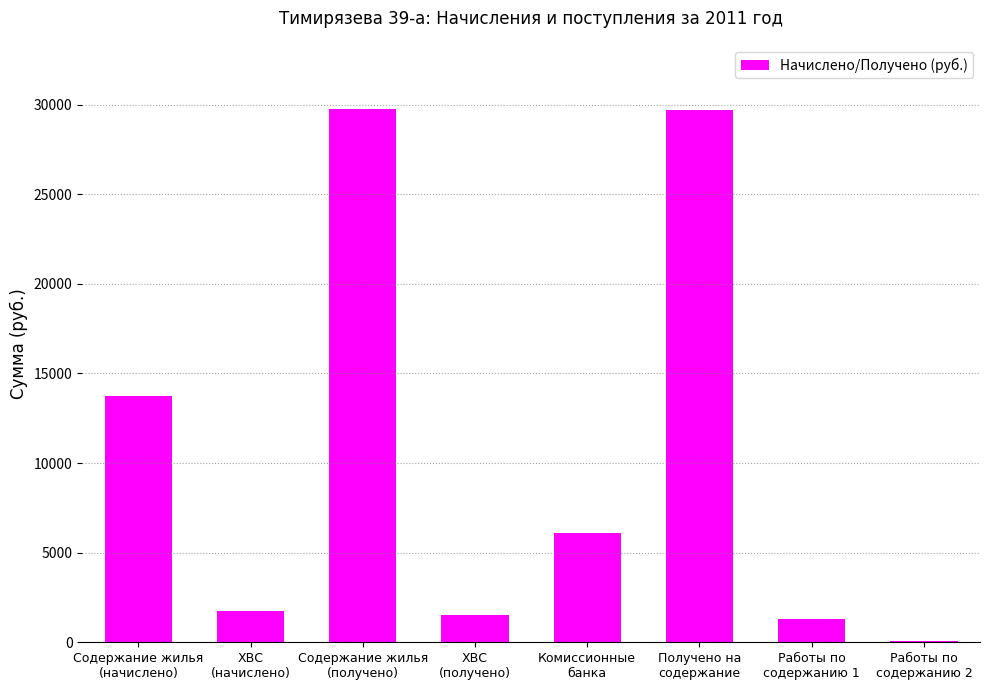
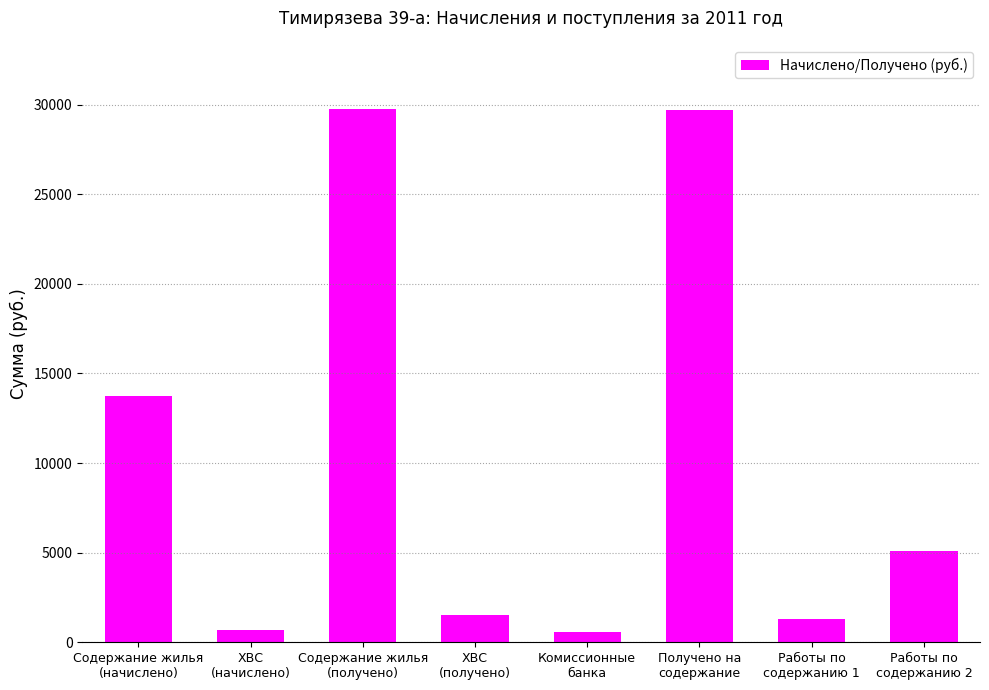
  {
    "Содержание жилья (начислено)": 13700,
-   "ХВС (начислено)": 1700,
+   "ХВС (начислено)": 700,
    "Содержание жилья (получено)": 29800,
    "ХВС (получено)": 1500,
-   "Комиссионные банка": 6100,
+   "Комиссионные банка": 600,
    "Получено на содержание": 29700,
    "Работы по содержанию 1": 1300,
-   "Работы по содержанию 2": 100
+   "Работы по содержанию 2": 5100
  }
